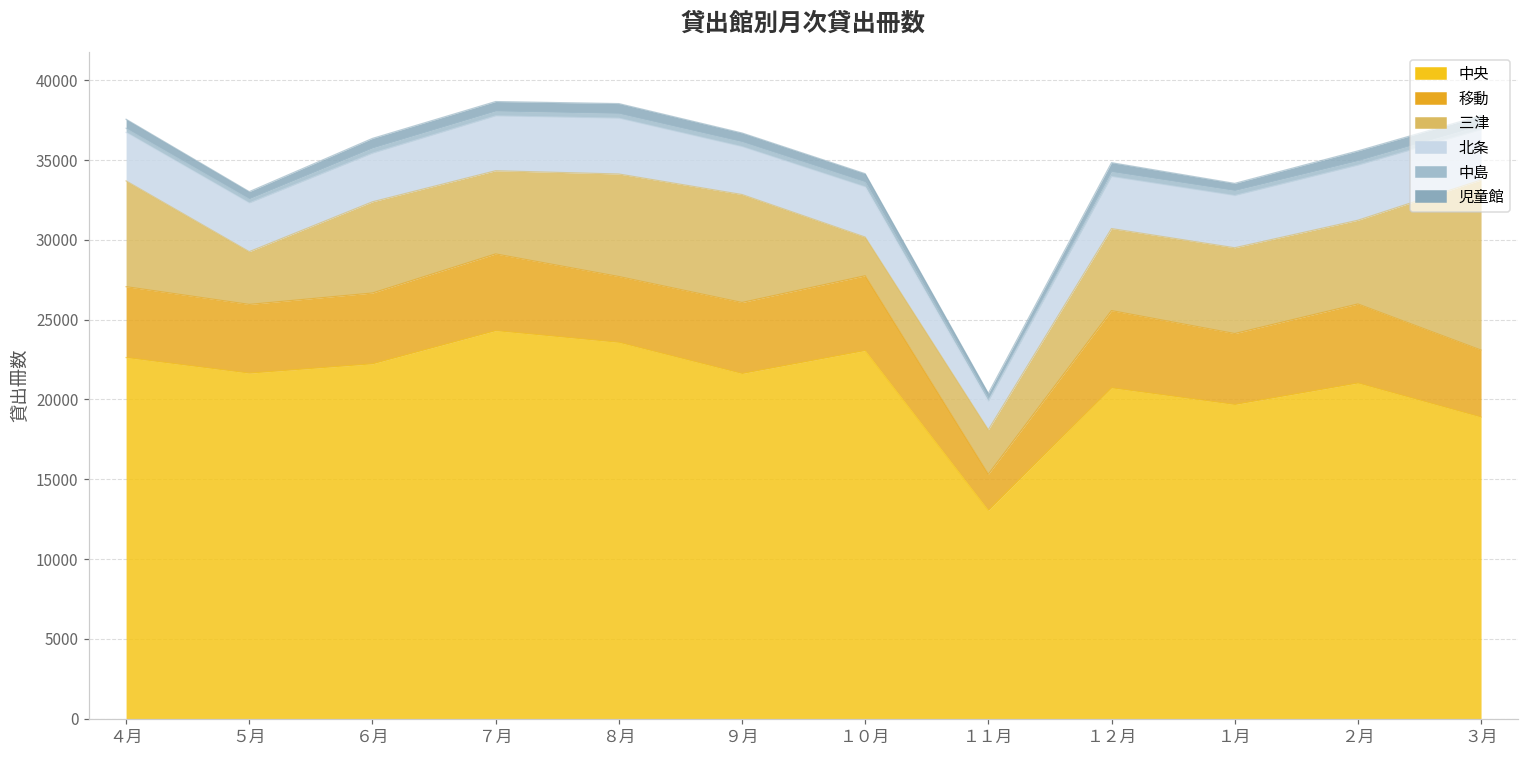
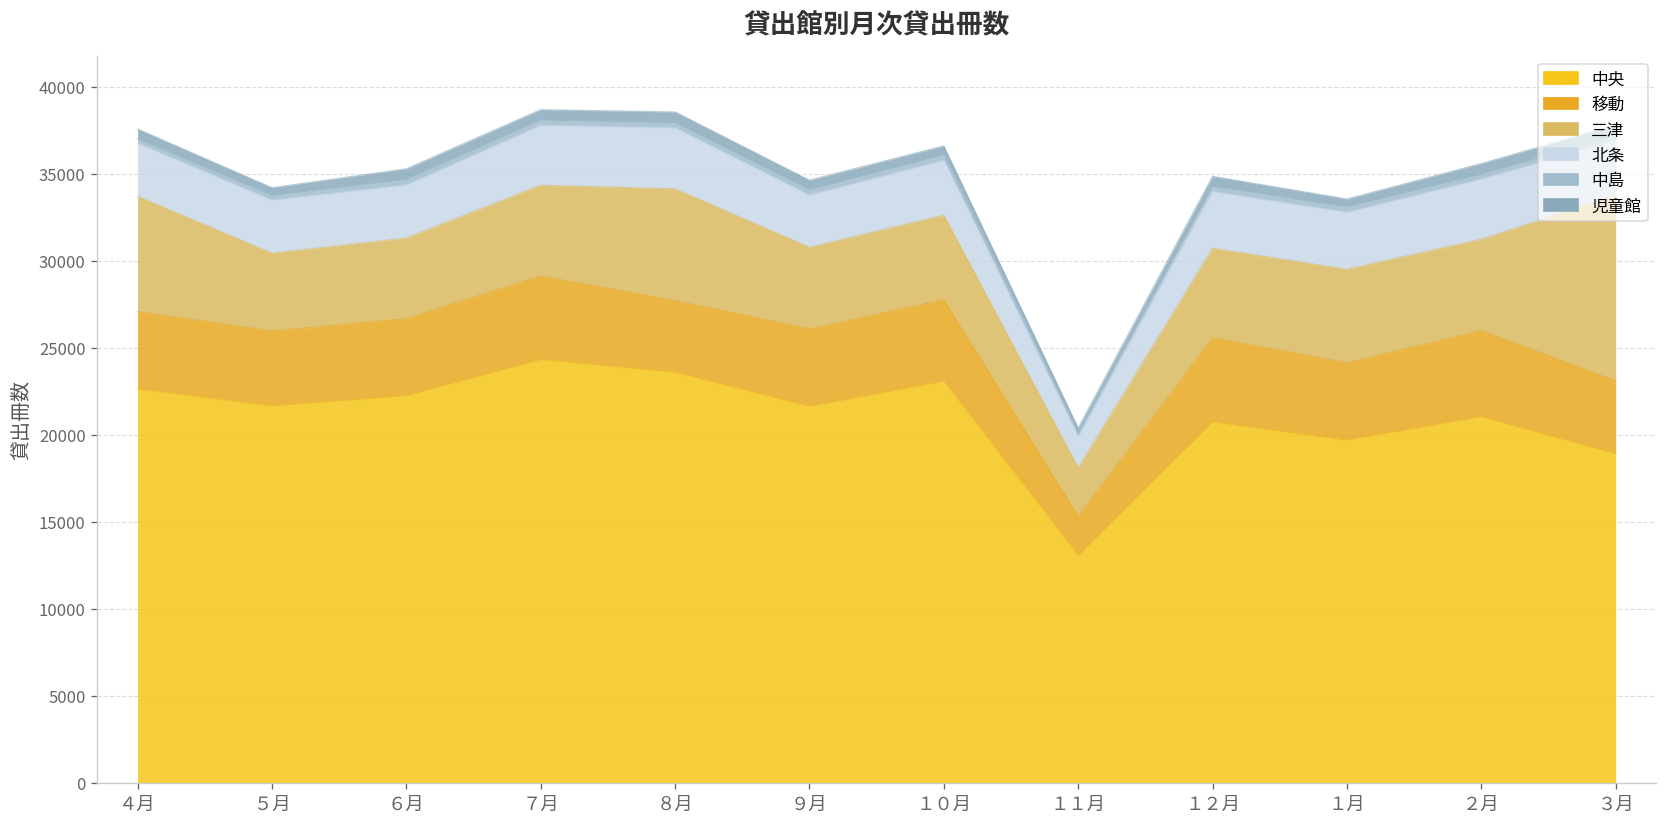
  {
    "三津": {
      "４月": 6600,
-     "５月": 3300,
-     "６月": 5700,
+     "５月": 4500,
+     "６月": 4600,
      "７月": 5200,
      "８月": 6400,
-     "９月": 6800,
-     "１０月": 2400,
+     "９月": 4700,
+     "１０月": 4900,
      "１１月": 2800,
      "１２月": 5100,
      "１月": 5400,
      "２月": 5200
    }
  }
